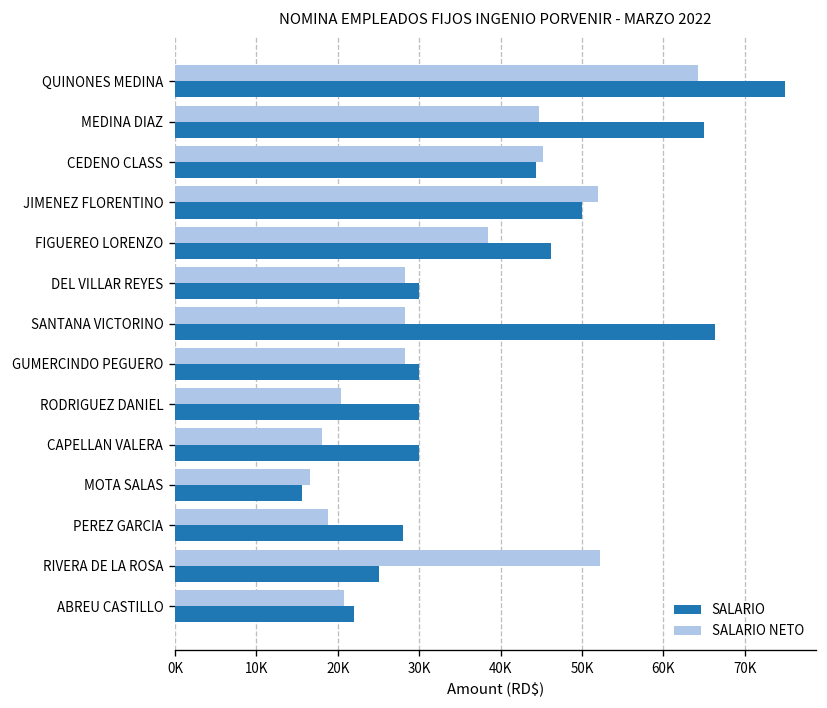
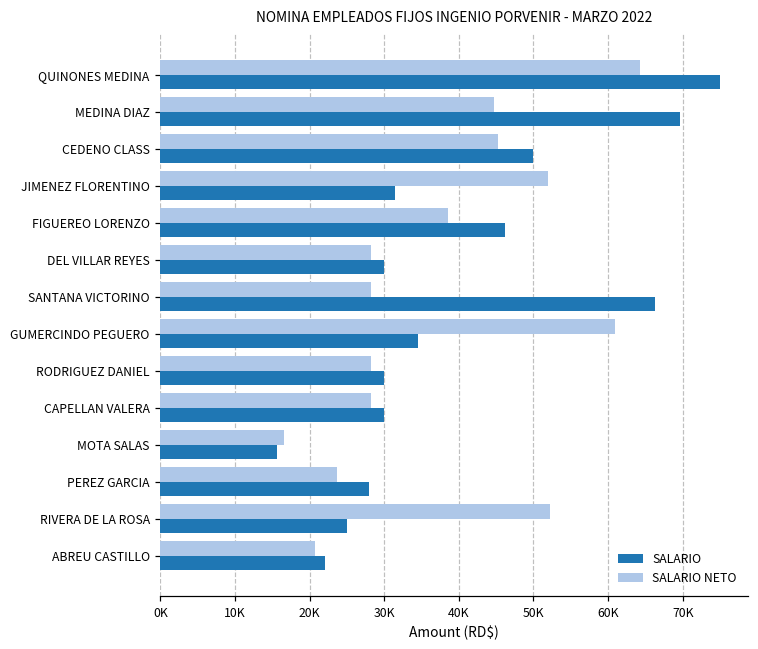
  {
    "SALARIO": {
      "QUINONES MEDINA": 75000,
-     "MEDINA DIAZ": 65000,
-     "CEDENO CLASS": 44000,
-     "JIMENEZ FLORENTINO": 50000,
+     "MEDINA DIAZ": 70000,
+     "CEDENO CLASS": 50000,
+     "JIMENEZ FLORENTINO": 31000,
      "FIGUEREO LORENZO": 46000,
      "DEL VILLAR REYES": 30000,
      "SANTANA VICTORINO": 66000,
-     "GUMERCINDO PEGUERO": 30000,
+     "GUMERCINDO PEGUERO": 34000,
      "RODRIGUEZ DANIEL": 30000,
      "CAPELLAN VALERA": 30000,
      "MOTA SALAS": 16000,
      "PEREZ GARCIA": 28000,
      "RIVERA DE LA ROSA": 25000,
      "ABREU CASTILLO": 22000
    },
    "SALARIO NETO": {
      "QUINONES MEDINA": 64000,
      "MEDINA DIAZ": 45000,
      "CEDENO CLASS": 45000,
      "JIMENEZ FLORENTINO": 52000,
      "FIGUEREO LORENZO": 38000,
      "DEL VILLAR REYES": 28000,
      "SANTANA VICTORINO": 28000,
-     "GUMERCINDO PEGUERO": 28000,
-     "RODRIGUEZ DANIEL": 20000,
-     "CAPELLAN VALERA": 18000,
+     "GUMERCINDO PEGUERO": 61000,
+     "RODRIGUEZ DANIEL": 28000,
+     "CAPELLAN VALERA": 28000,
      "MOTA SALAS": 17000,
-     "PEREZ GARCIA": 19000,
+     "PEREZ GARCIA": 24000,
      "RIVERA DE LA ROSA": 52000,
      "ABREU CASTILLO": 21000
    }
  }
